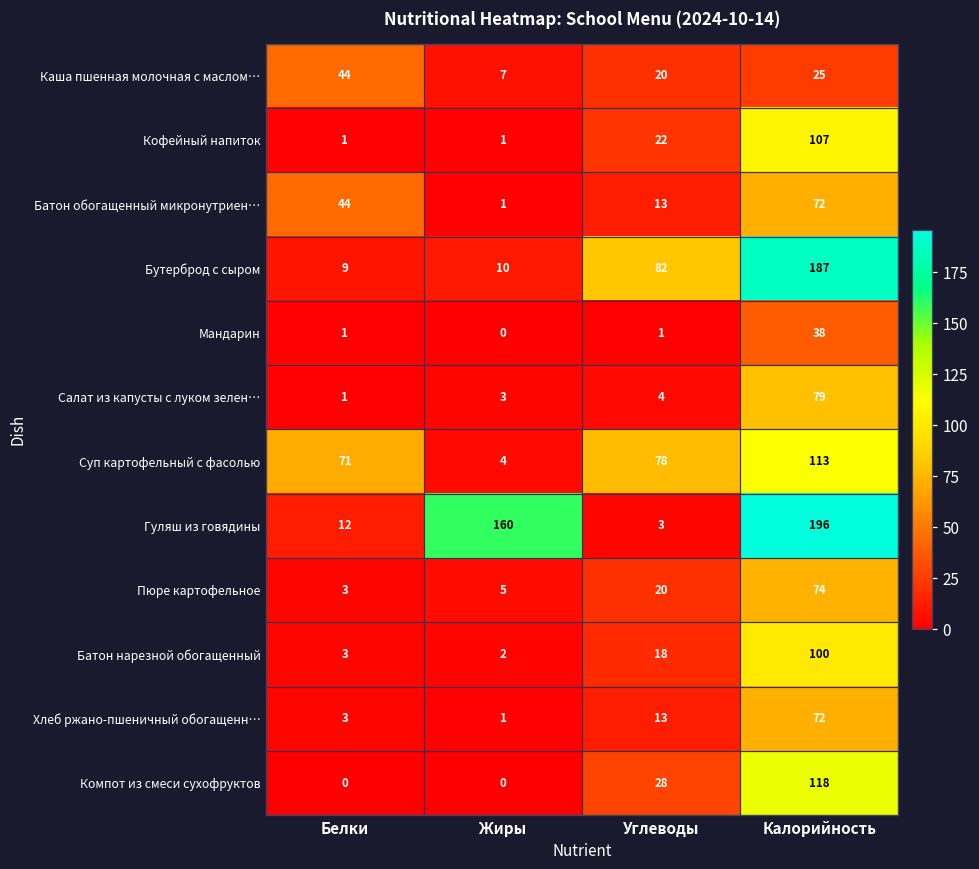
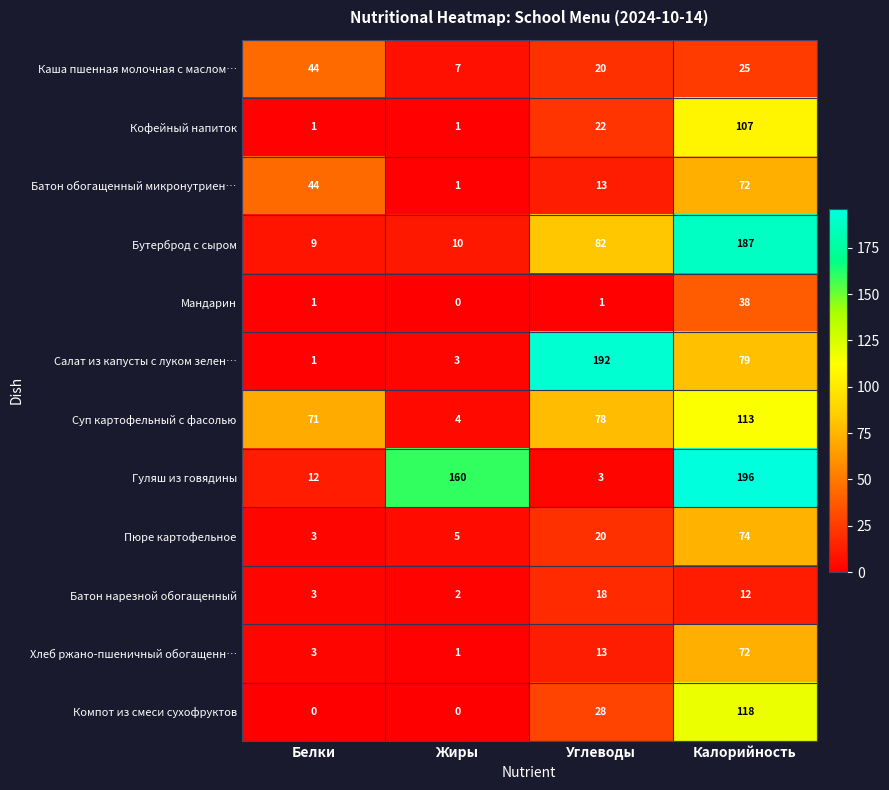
  {
    "Каша пшенная молочная с маслом…": {
      "Белки": 44,
      "Жиры": 7,
      "Углеводы": 20,
      "Калорийность": 25
    },
    "Кофейный напиток": {
      "Белки": 1,
      "Жиры": 1,
      "Углеводы": 22,
      "Калорийность": 107
    },
    "Батон обогащенный микронутриен…": {
      "Белки": 44,
      "Жиры": 1,
      "Углеводы": 13,
      "Калорийность": 72
    },
    "Бутерброд с сыром": {
      "Белки": 9,
      "Жиры": 10,
      "Углеводы": 82,
      "Калорийность": 187
    },
    "Мандарин": {
      "Белки": 1,
      "Жиры": 0,
      "Углеводы": 1,
      "Калорийность": 38
    },
    "Салат из капусты с луком зелен…": {
      "Белки": 1,
      "Жиры": 3,
-     "Углеводы": 4,
+     "Углеводы": 192,
      "Калорийность": 79
    },
    "Суп картофельный с фасолью": {
      "Белки": 71,
      "Жиры": 4,
      "Углеводы": 78,
      "Калорийность": 113
    },
    "Гуляш из говядины": {
      "Белки": 12,
      "Жиры": 160,
      "Углеводы": 3,
      "Калорийность": 196
    },
    "Пюре картофельное": {
      "Белки": 3,
      "Жиры": 5,
      "Углеводы": 20,
      "Калорийность": 74
    },
    "Батон нарезной обогащенный": {
      "Белки": 3,
      "Жиры": 2,
      "Углеводы": 18,
-     "Калорийность": 100
+     "Калорийность": 12
    },
    "Хлеб ржано-пшеничный обогащенн…": {
      "Белки": 3,
      "Жиры": 1,
      "Углеводы": 13,
      "Калорийность": 72
    },
    "Компот из смеси сухофруктов": {
      "Белки": 0,
      "Жиры": 0,
      "Углеводы": 28,
      "Калорийность": 118
    }
  }
